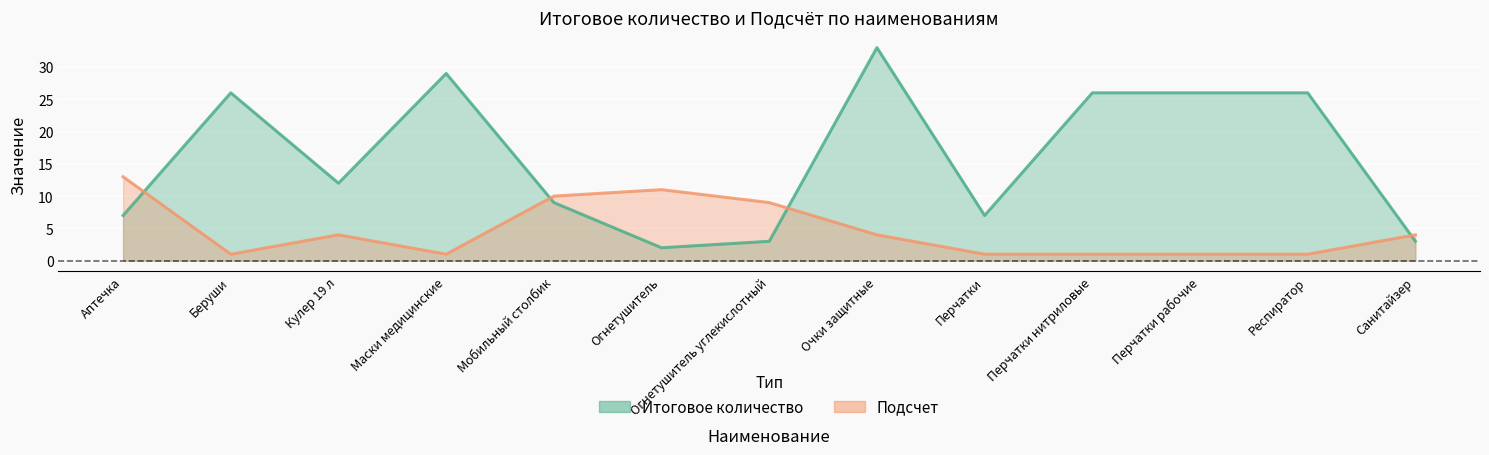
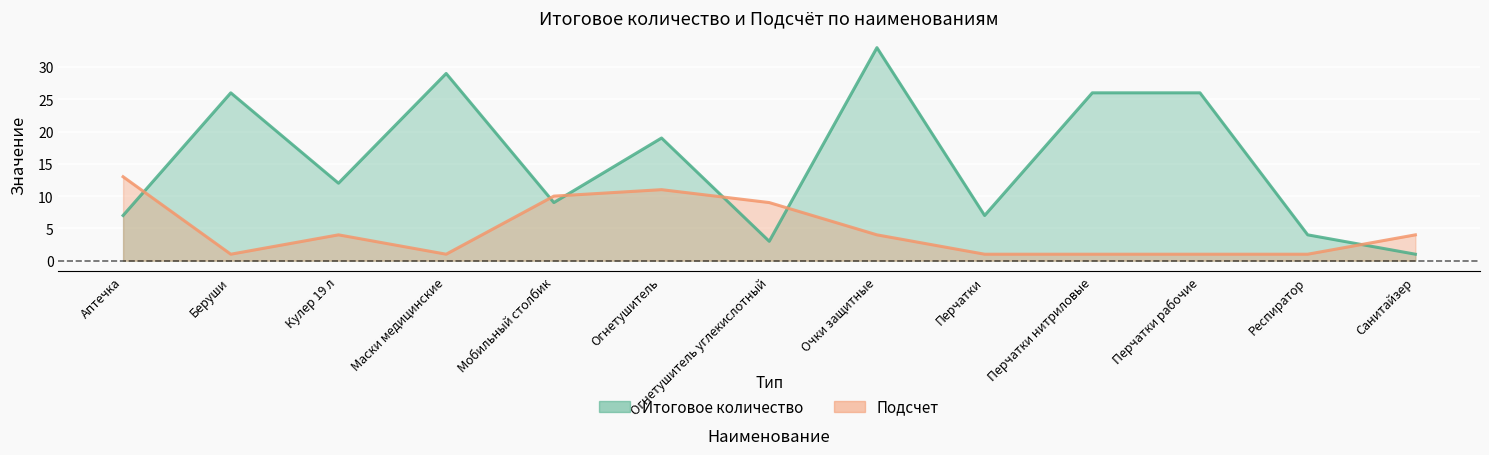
  {
    "Итоговое количество": {
      "Аптечка": 7,
      "Беруши": 26,
      "Кулер 19 л": 12,
      "Маски медицинские": 29,
      "Мобильный столбик": 9,
-     "Огнетушитель": 2,
+     "Огнетушитель": 19,
      "Огнетушитель углекислотный": 3,
      "Очки защитные": 33,
      "Перчатки": 7,
      "Перчатки нитриловые": 26,
      "Перчатки рабочие": 26,
-     "Респиратор": 26,
-     "Санитайзер": 3
+     "Респиратор": 4,
+     "Санитайзер": 1
    },
    "Подсчет": {
      "Аптечка": 13,
      "Беруши": 1,
      "Кулер 19 л": 4,
      "Маски медицинские": 1,
      "Мобильный столбик": 10,
      "Огнетушитель": 11,
      "Огнетушитель углекислотный": 9,
      "Очки защитные": 4,
      "Перчатки": 1,
      "Перчатки нитриловые": 1,
      "Перчатки рабочие": 1,
      "Респиратор": 1,
      "Санитайзер": 4
    }
  }
